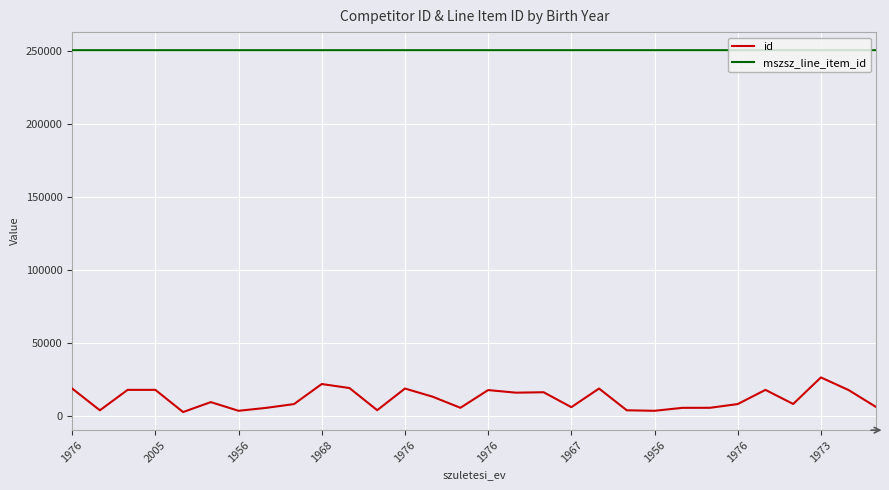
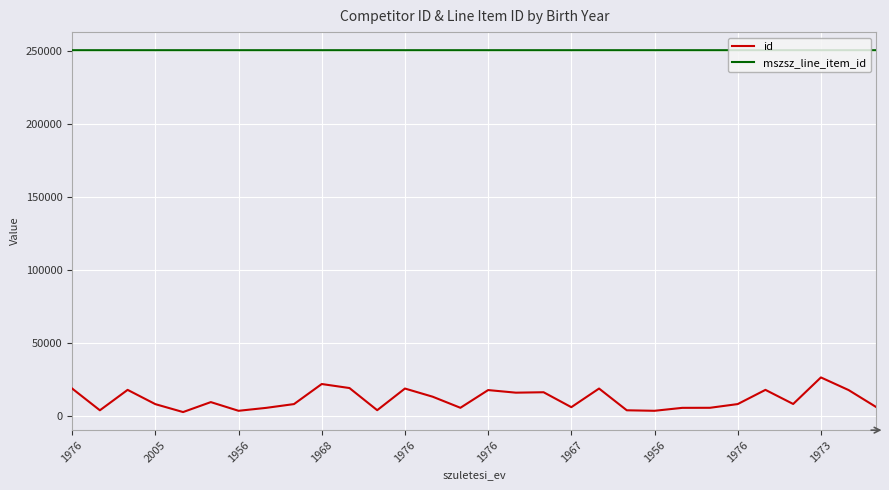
  {
    "id": {
-     "2005": 18000,
+     "2005": 8000,
      "1968": 22000,
      "1967": 6000,
      "1973": 26000
    },
    "mszsz_line_item_id": {
      "2005": 251000,
      "1968": 251000,
      "1967": 251000
    }
  }
